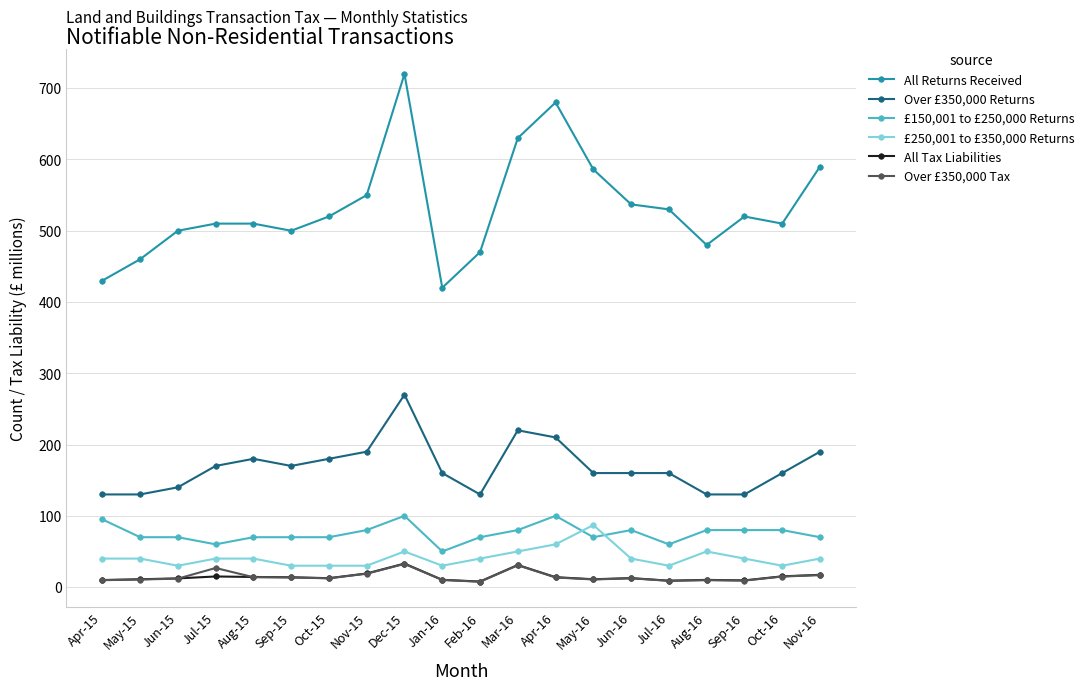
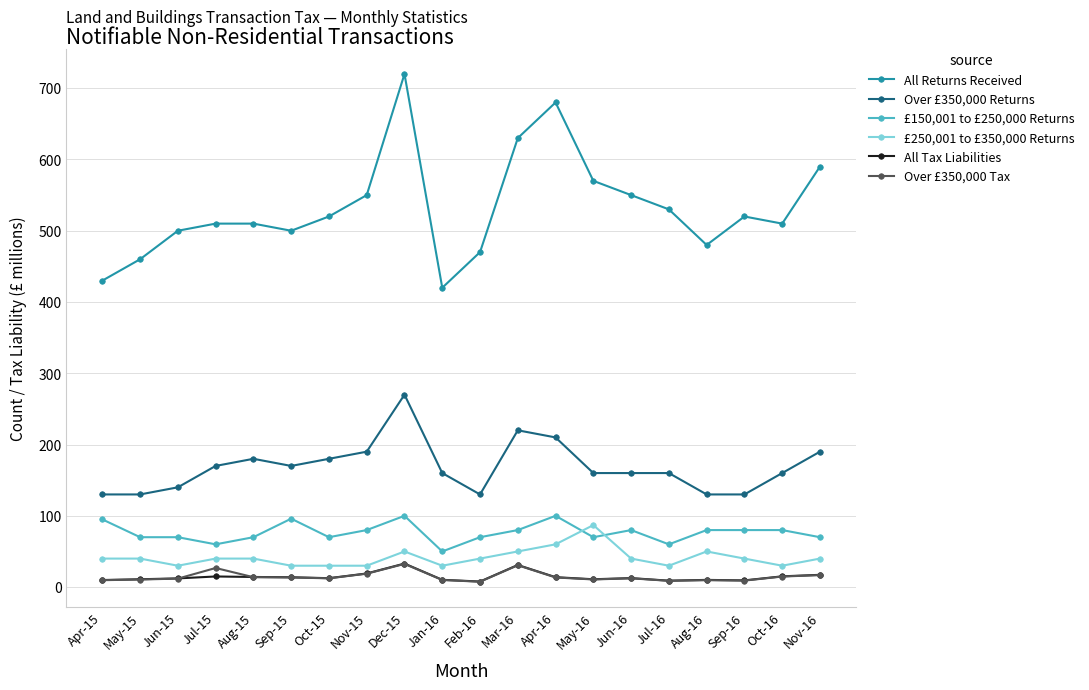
  {
    "All Returns Received": {
      "Apr-15": 430,
      "May-15": 460,
      "Jun-15": 500,
      "Jul-15": 510,
      "Aug-15": 510,
      "Sep-15": 500,
      "Oct-15": 520,
      "Nov-15": 550,
      "Dec-15": 720,
      "Jan-16": 420,
      "Feb-16": 470,
      "Mar-16": 630,
      "Apr-16": 680,
-     "May-16": 590,
-     "Jun-16": 540,
+     "May-16": 570,
+     "Jun-16": 550,
      "Jul-16": 530,
      "Aug-16": 480,
      "Sep-16": 520,
      "Oct-16": 510,
      "Nov-16": 590
    },
    "Over £350,000 Returns": {
      "Apr-15": 130,
      "May-15": 130,
      "Jun-15": 140,
      "Jul-15": 170,
      "Aug-15": 180,
      "Sep-15": 170,
      "Oct-15": 180,
      "Nov-15": 190,
      "Dec-15": 270,
      "Jan-16": 160,
      "Feb-16": 130,
      "Mar-16": 220,
      "Apr-16": 210,
      "May-16": 160,
      "Jun-16": 160,
      "Jul-16": 160,
      "Aug-16": 130,
      "Sep-16": 130,
      "Oct-16": 160,
      "Nov-16": 190
    },
    "£150,001 to £250,000 Returns": {
      "Apr-15": 100,
      "May-15": 70,
      "Jun-15": 70,
      "Jul-15": 60,
      "Aug-15": 70,
-     "Sep-15": 70,
+     "Sep-15": 100,
      "Oct-15": 70,
      "Nov-15": 80,
      "Dec-15": 100,
      "Jan-16": 50,
      "Feb-16": 70,
      "Mar-16": 80,
      "Apr-16": 100,
      "May-16": 70,
      "Jun-16": 80,
      "Jul-16": 60,
      "Aug-16": 80,
      "Sep-16": 80,
      "Oct-16": 80,
      "Nov-16": 70
    },
    "£250,001 to £350,000 Returns": {
      "Apr-15": 40,
      "May-15": 40,
      "Jun-15": 30,
      "Jul-15": 40,
      "Aug-15": 40,
      "Sep-15": 30,
      "Oct-15": 30,
      "Nov-15": 30,
      "Dec-15": 50,
      "Jan-16": 30,
      "Feb-16": 40,
      "Mar-16": 50,
      "Apr-16": 60,
      "May-16": 90,
      "Jun-16": 40,
      "Jul-16": 30,
      "Aug-16": 50,
      "Sep-16": 40,
      "Oct-16": 30,
      "Nov-16": 40
    },
    "All Tax Liabilities": {
      "Jul-15": 10
    },
    "Over £350,000 Tax": {
      "Jul-15": 30
    }
  }
